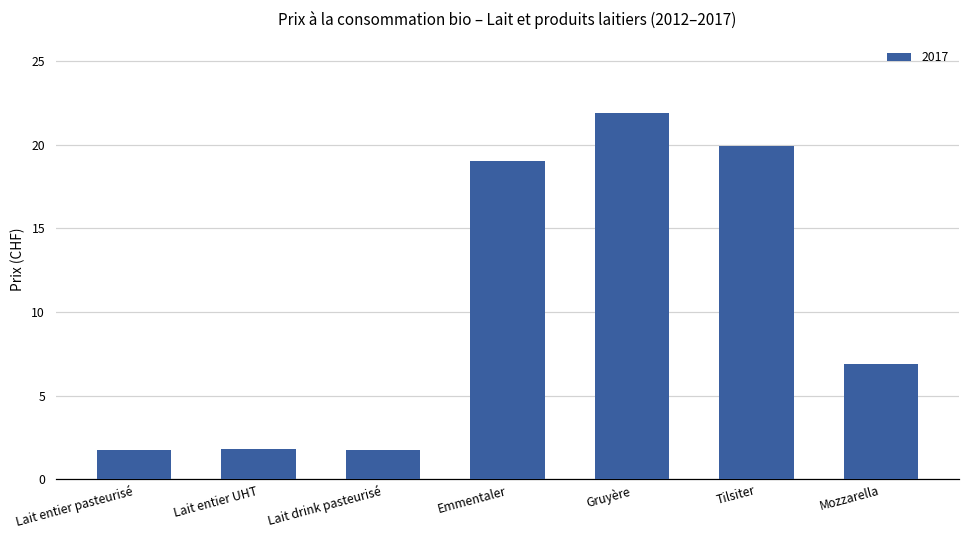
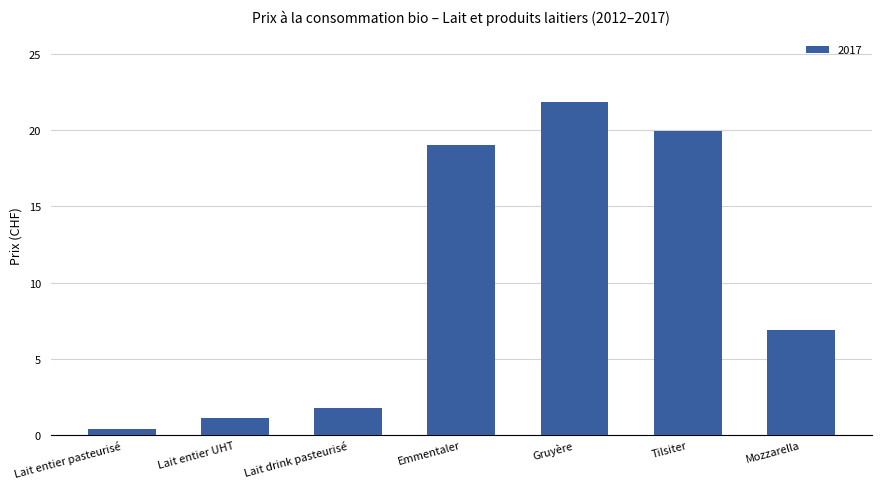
  {
-   "Lait entier pasteurisé": 1.8,
-   "Lait entier UHT": 1.8,
+   "Lait entier pasteurisé": 0.4,
+   "Lait entier UHT": 1.1,
    "Lait drink pasteurisé": 1.8,
    "Emmentaler": 19.0,
    "Gruyère": 21.9,
    "Tilsiter": 19.9,
    "Mozzarella": 6.9
  }
